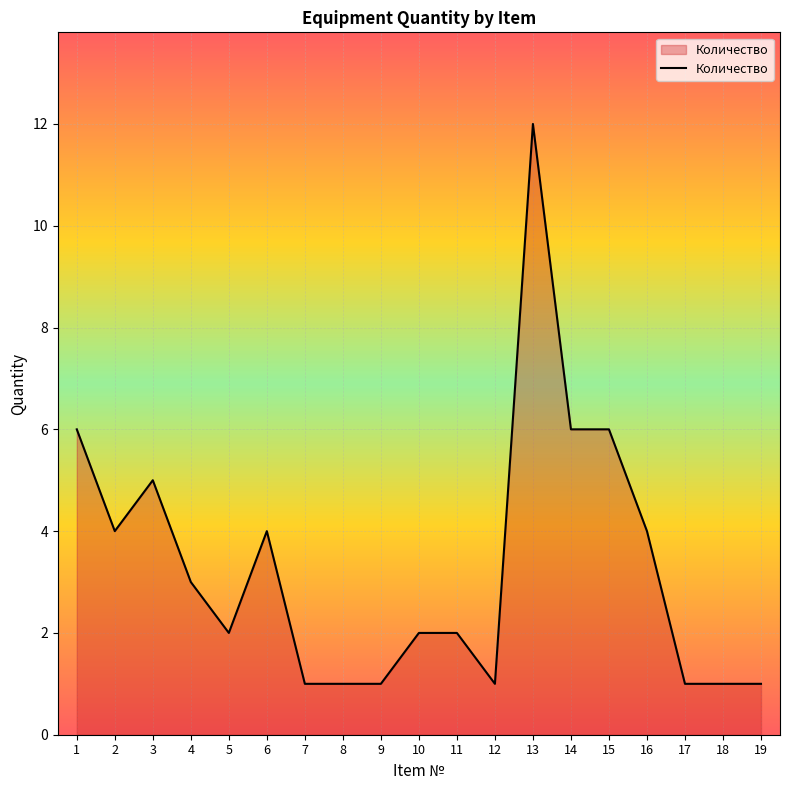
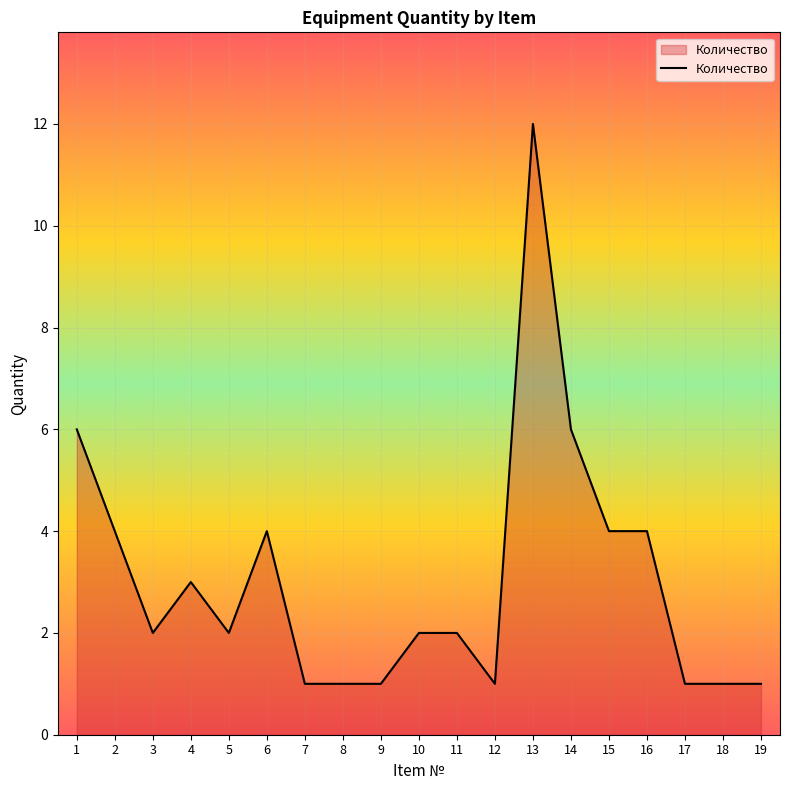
  {
    "1": 6,
    "2": 4,
-   "3": 5,
+   "3": 2,
    "4": 3,
    "5": 2,
    "6": 4,
    "7": 1,
    "8": 1,
    "9": 1,
    "10": 2,
    "11": 2,
    "12": 1,
    "13": 12,
    "14": 6,
-   "15": 6,
+   "15": 4,
    "16": 4,
    "17": 1,
    "18": 1,
    "19": 1
  }
